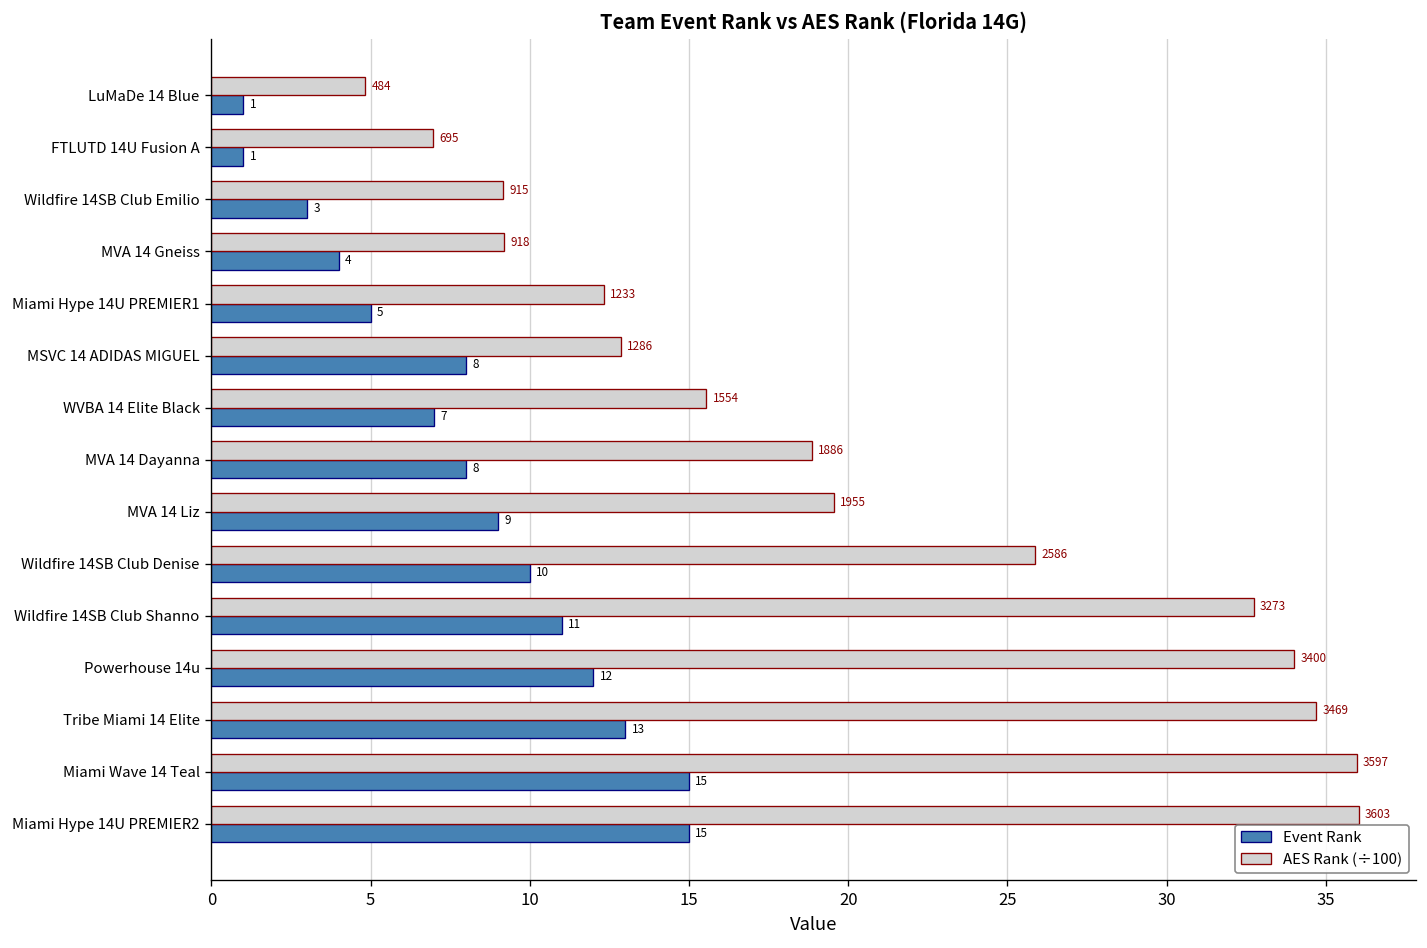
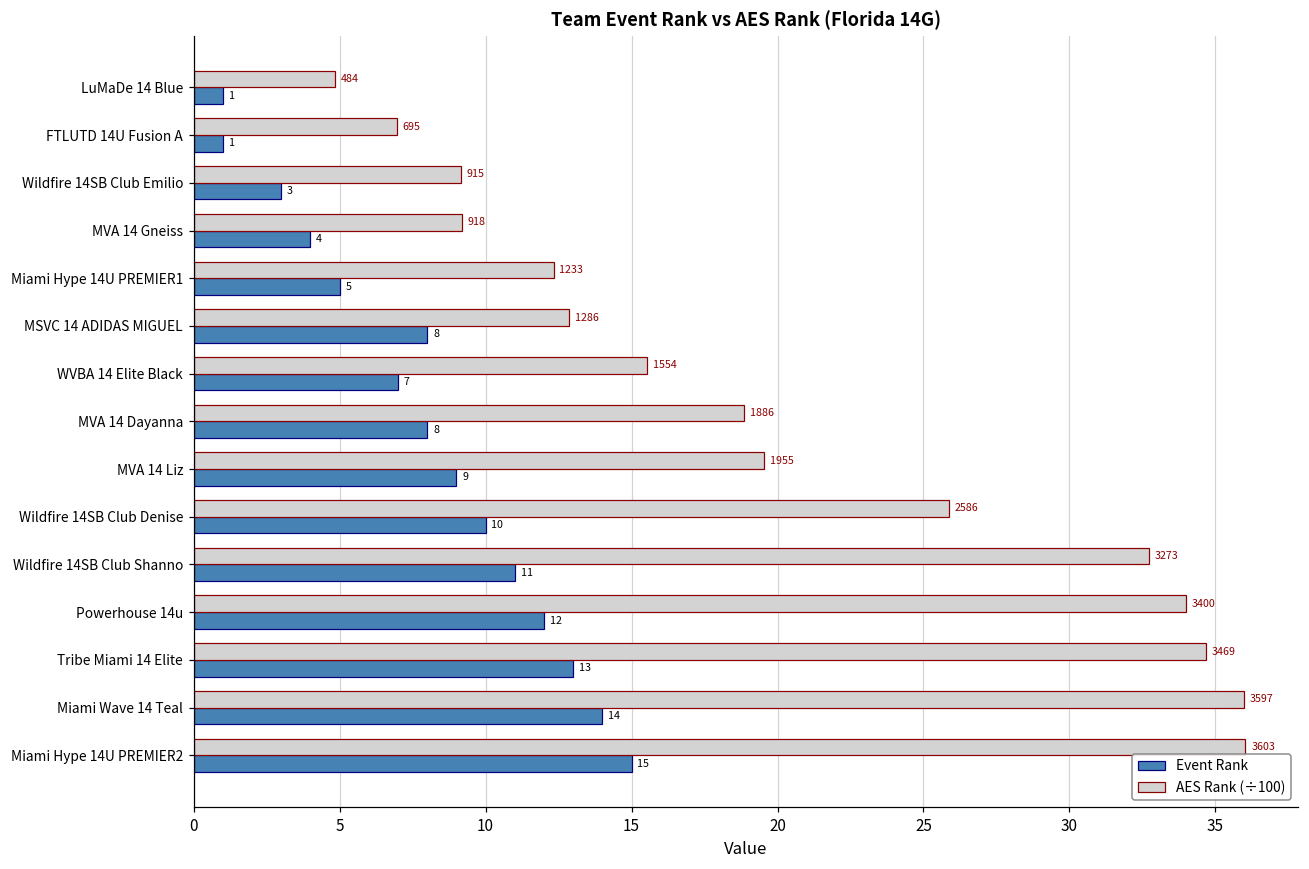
  {
    "Event Rank": {
      "LuMaDe 14 Blue": 1,
      "FTLUTD 14U Fusion A": 1,
      "Wildfire 14SB Club Emilio": 3,
      "MVA 14 Gneiss": 4,
      "Miami Hype 14U PREMIER1": 5,
      "MSVC 14 ADIDAS MIGUEL": 8,
      "WVBA 14 Elite Black": 7,
      "MVA 14 Dayanna": 8,
      "MVA 14 Liz": 9,
      "Wildfire 14SB Club Denise": 10,
      "Wildfire 14SB Club Shanno": 11,
      "Powerhouse 14u": 12,
      "Tribe Miami 14 Elite": 13,
-     "Miami Wave 14 Teal": 15,
+     "Miami Wave 14 Teal": 14,
      "Miami Hype 14U PREMIER2": 15
    }
  }
